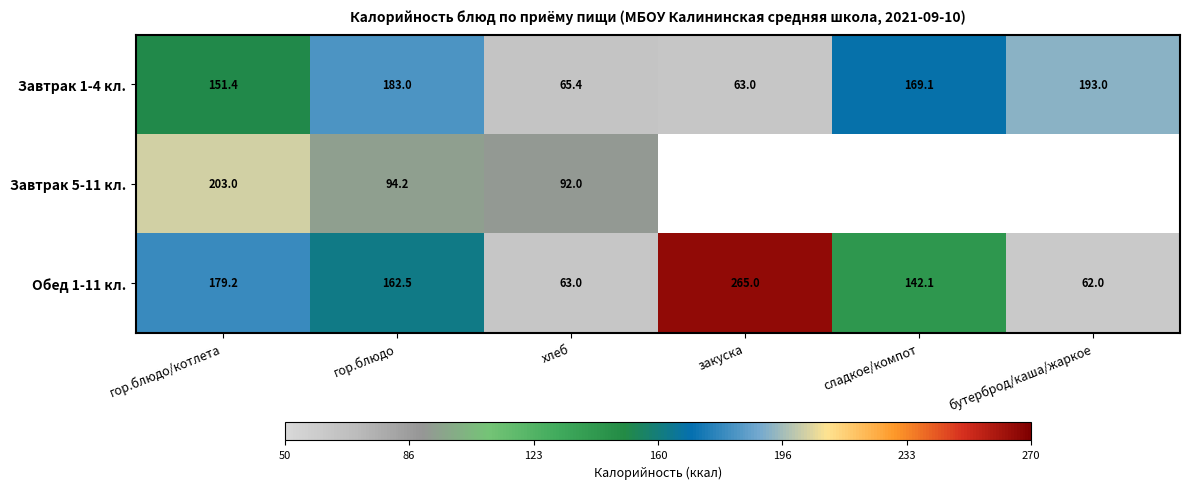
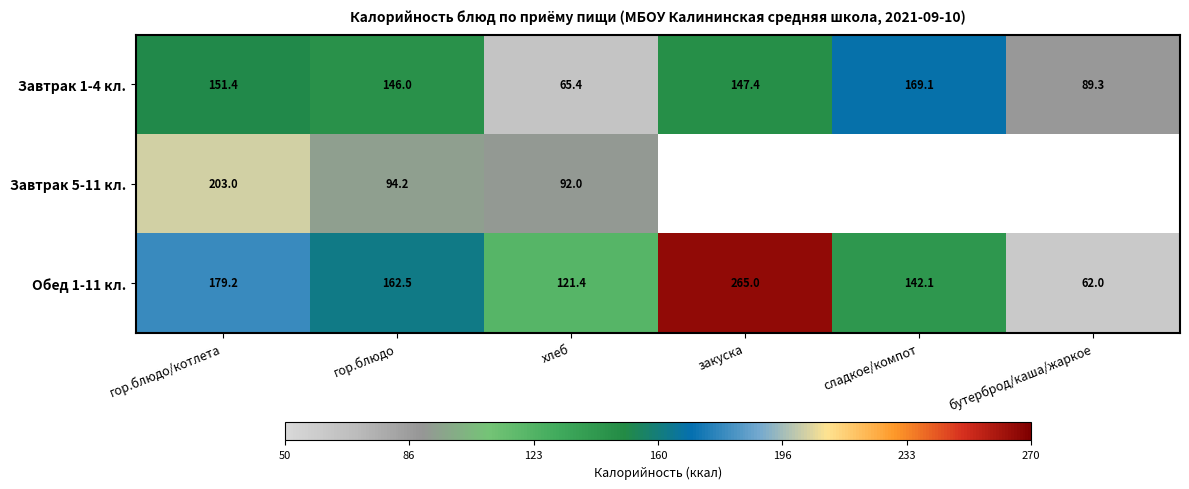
  {
    "Завтрак 1-4 кл.": {
      "гор.блюдо/котлета": 151.4,
-     "гор.блюдо": 183.0,
+     "гор.блюдо": 146.0,
      "хлеб": 65.4,
-     "закуска": 63.0,
+     "закуска": 147.4,
      "сладкое/компот": 169.1,
-     "бутерброд/каша/жаркое": 193.0
+     "бутерброд/каша/жаркое": 89.3
    },
    "Завтрак 5-11 кл.": {
      "гор.блюдо/котлета": 203.0,
      "гор.блюдо": 94.2,
      "хлеб": 92.0
    },
    "Обед 1-11 кл.": {
      "гор.блюдо/котлета": 179.2,
      "гор.блюдо": 162.5,
-     "хлеб": 63.0,
+     "хлеб": 121.4,
      "закуска": 265.0,
      "сладкое/компот": 142.1,
      "бутерброд/каша/жаркое": 62.0
    }
  }
